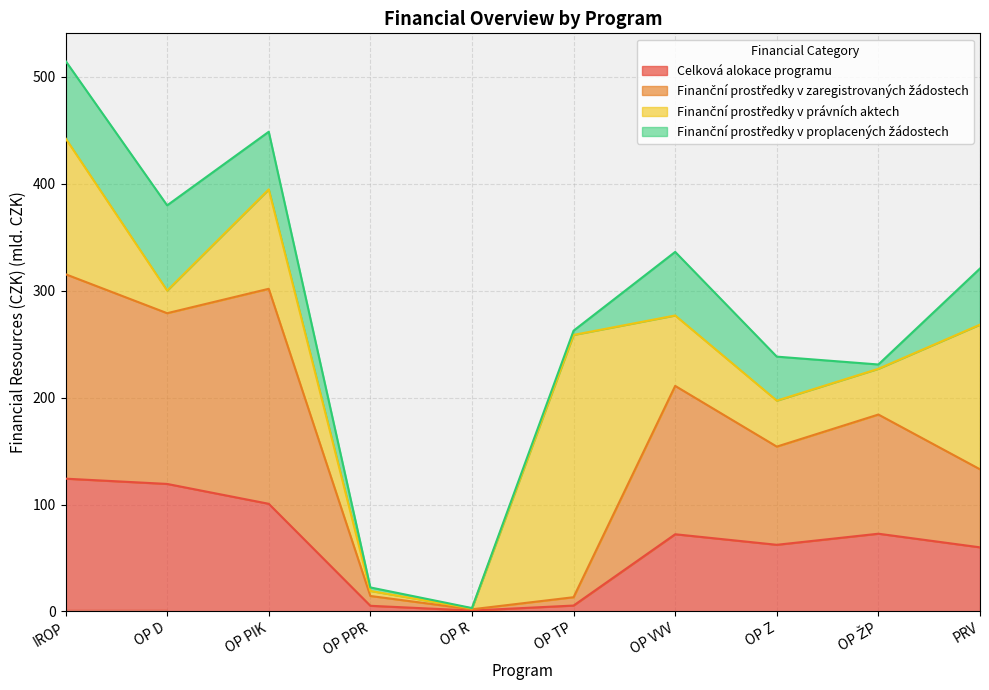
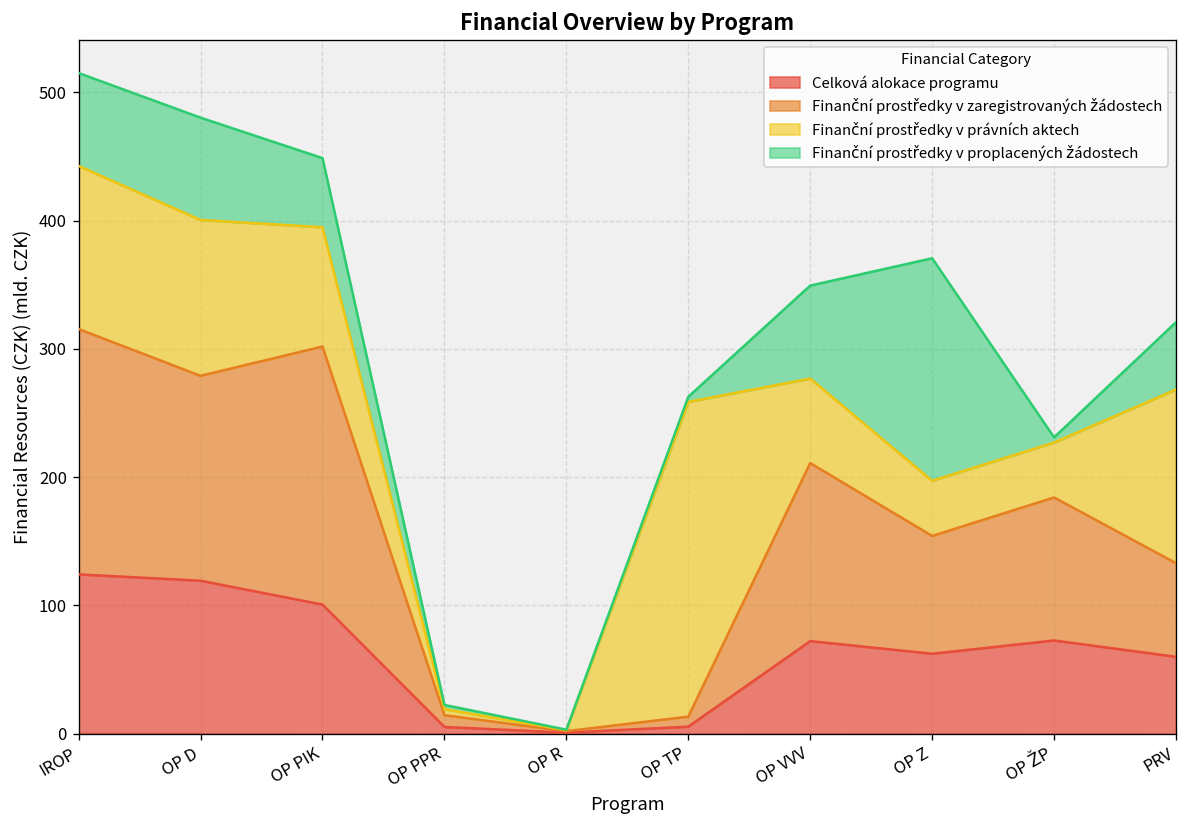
  {
    "Finanční prostředky v právních aktech": {
      "IROP": 127,
-     "OP D": 21,
+     "OP D": 122,
      "OP PIK": 93,
      "OP PPR": 5,
      "OP TP": 245,
      "OP VVV": 66,
      "OP Z": 43,
      "OP ŽP": 43,
      "PRV": 135
    },
    "Finanční prostředky v proplacených žádostech": {
      "IROP": 72,
      "OP D": 80,
      "OP PIK": 54,
      "OP PPR": 3,
      "OP TP": 4,
-     "OP VVV": 59,
-     "OP Z": 41,
+     "OP VVV": 72,
+     "OP Z": 173,
      "OP ŽP": 4,
      "PRV": 53
    }
  }
